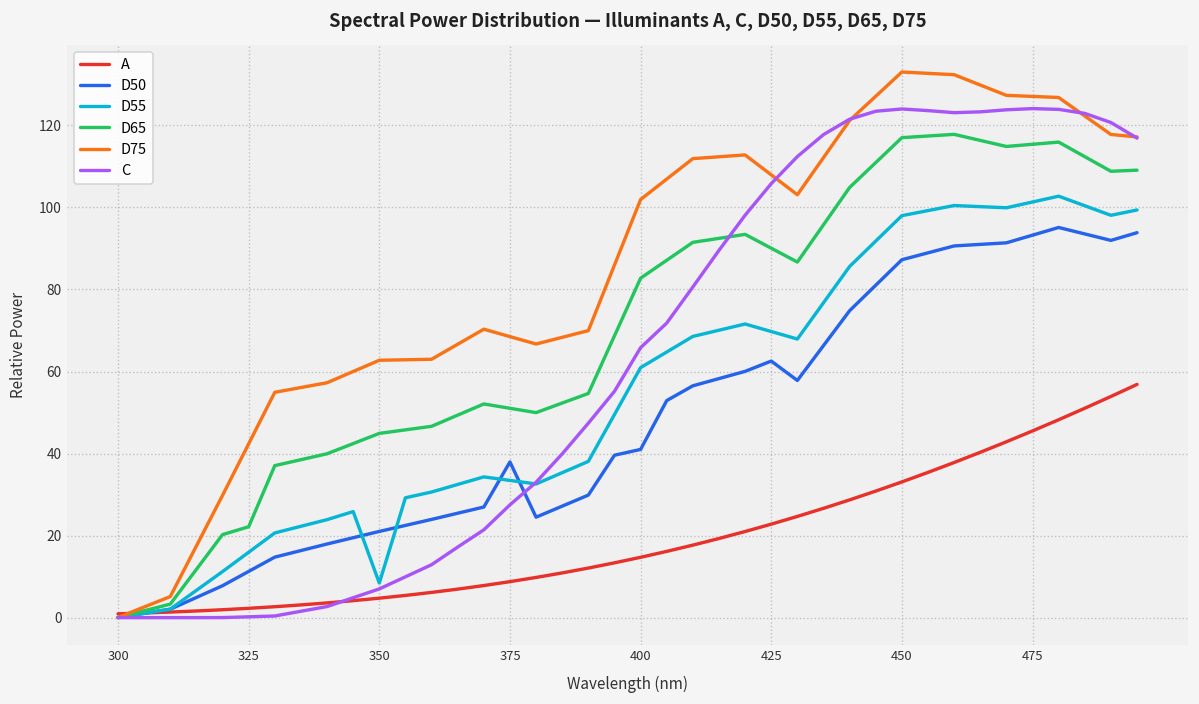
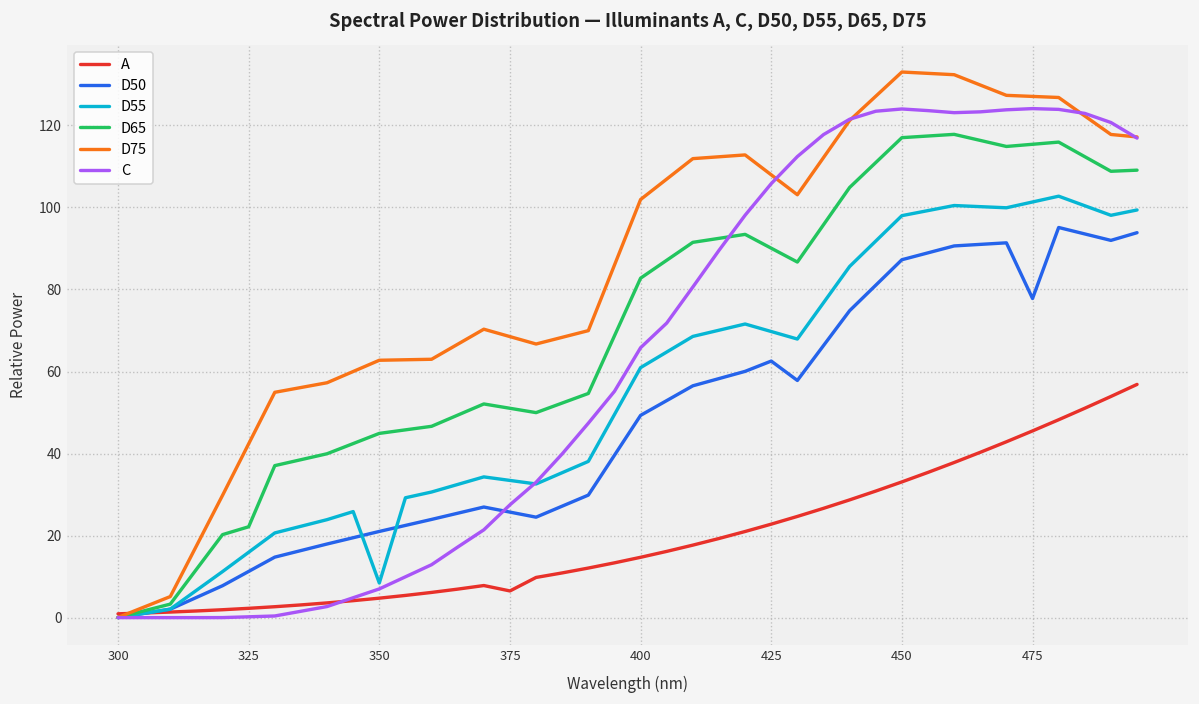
  {
    "A": {
      "300": 1,
      "325": 2,
      "350": 5,
-     "375": 9,
+     "375": 7,
      "400": 15,
      "425": 23,
      "450": 33,
      "475": 46
    },
    "D50": {
      "325": 11,
      "350": 21,
-     "375": 38,
-     "400": 41,
+     "375": 26,
+     "400": 49,
      "425": 63,
      "450": 87,
-     "475": 93
+     "475": 78
    },
    "D55": {
      "325": 16,
      "350": 8,
      "375": 33,
      "400": 61,
      "425": 70,
      "450": 98,
      "475": 101
    },
    "D65": {
      "325": 22,
      "350": 45,
      "375": 51,
      "400": 83,
      "425": 90,
      "450": 117,
      "475": 115
    },
    "D75": {
      "325": 42,
      "350": 63,
      "375": 69,
      "400": 102,
      "425": 108,
      "450": 133,
      "475": 127
    },
    "C": {
      "325": 0,
      "350": 7,
      "375": 28,
      "400": 66,
      "425": 106,
      "450": 124,
      "475": 124
    }
  }
